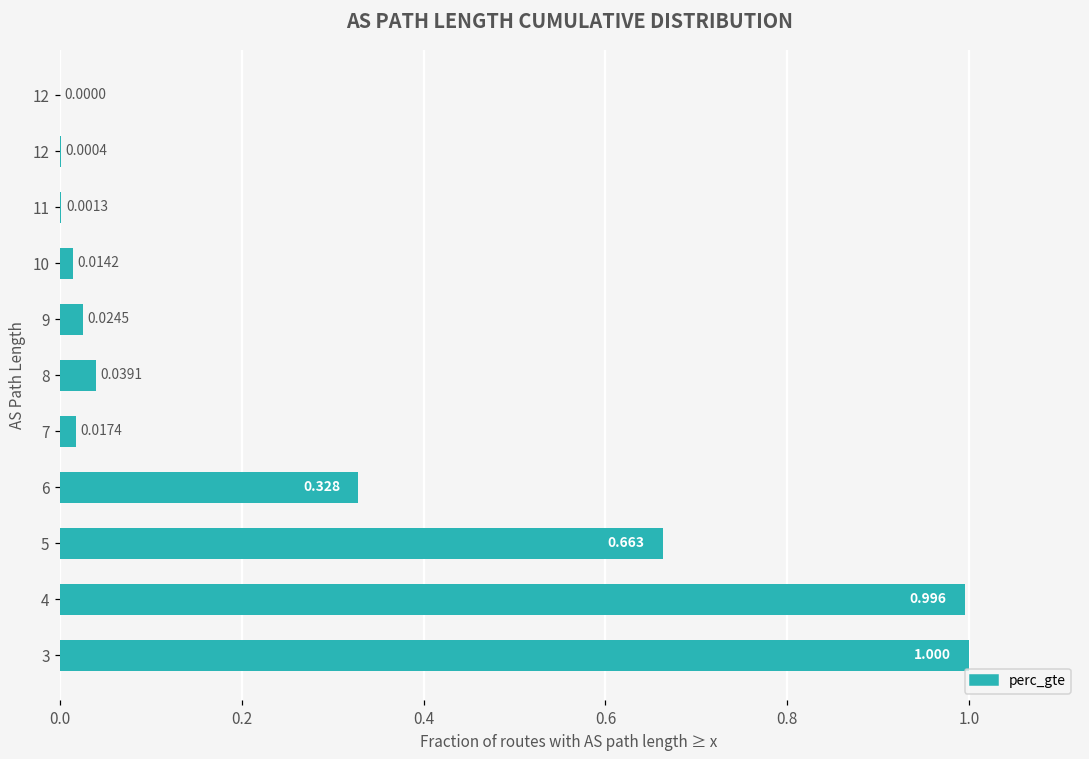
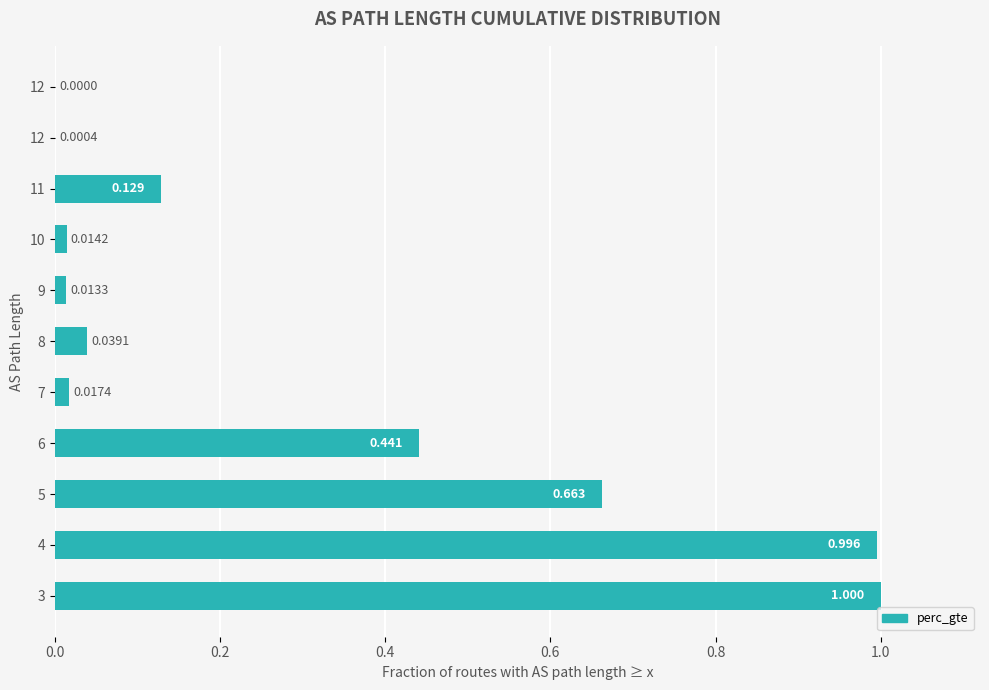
  {
-   "11": 0.0013,
+   "11": 0.129,
    "10": 0.0142,
-   "9": 0.0245,
+   "9": 0.0133,
    "8": 0.0391,
    "7": 0.0174,
-   "6": 0.328,
+   "6": 0.441,
    "5": 0.663,
    "4": 0.996,
    "3": 1.000
  }
